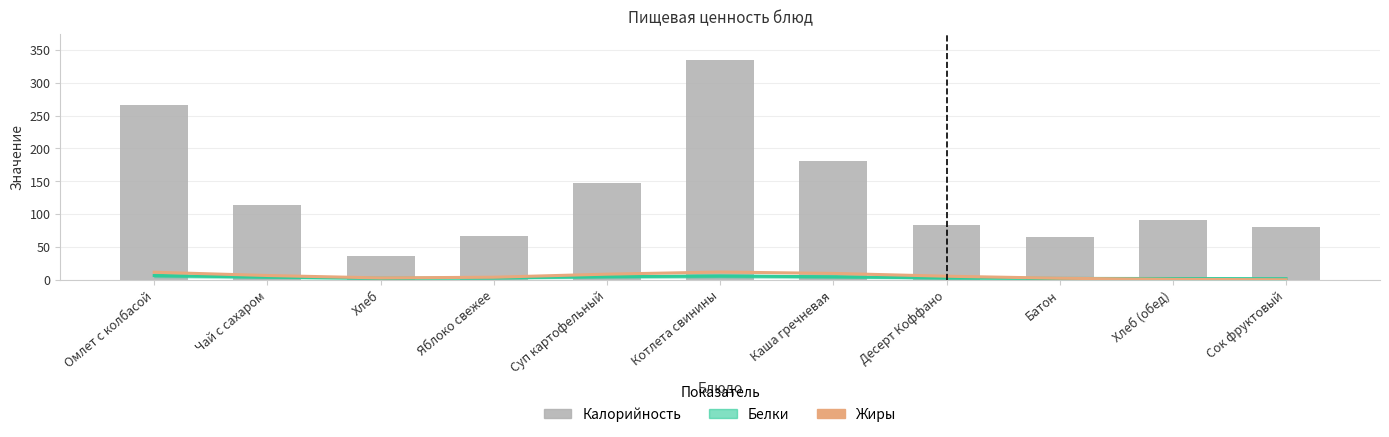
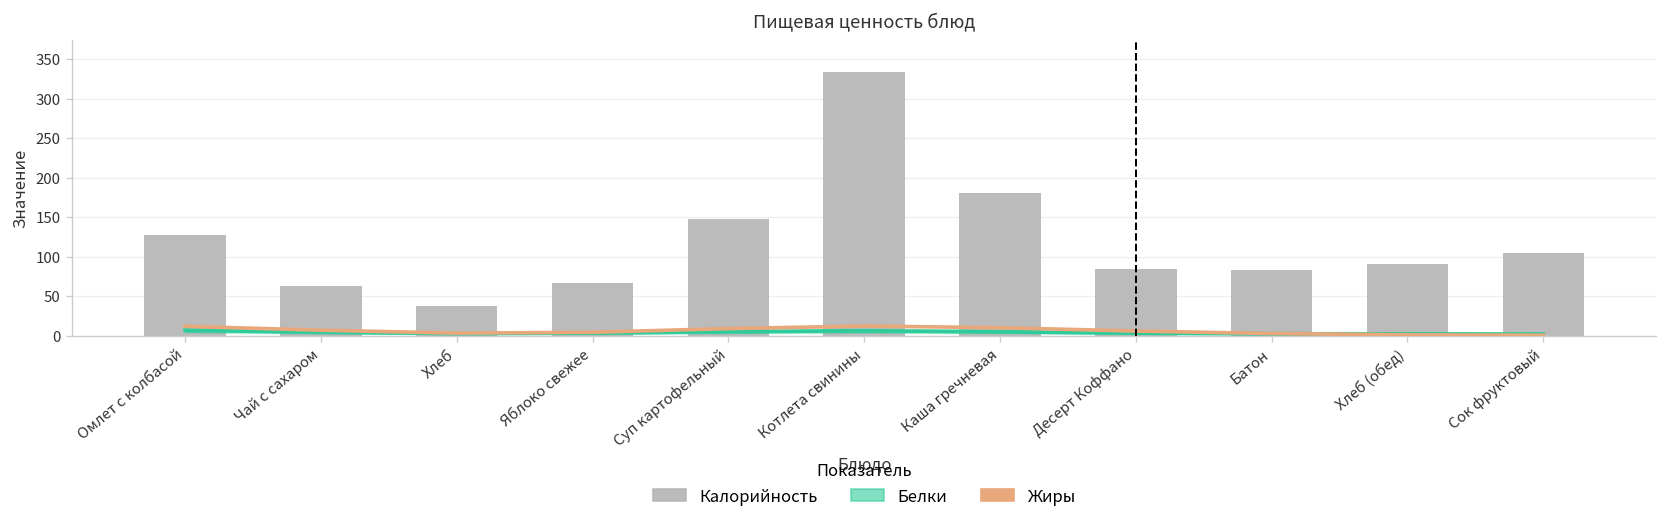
  {
    "Калорийность": {
-     "Омлет с колбасой": 270,
-     "Чай с сахаром": 110,
+     "Омлет с колбасой": 130,
+     "Чай с сахаром": 60,
      "Хлеб": 40,
      "Яблоко свежее": 70,
      "Суп картофельный": 150,
      "Котлета свинины": 330,
      "Каша гречневая": 180,
      "Десерт Коффано": 80,
-     "Батон": 70,
+     "Батон": 80,
      "Хлеб (обед)": 90,
-     "Сок фруктовый": 80
+     "Сок фруктовый": 100
    }
  }
